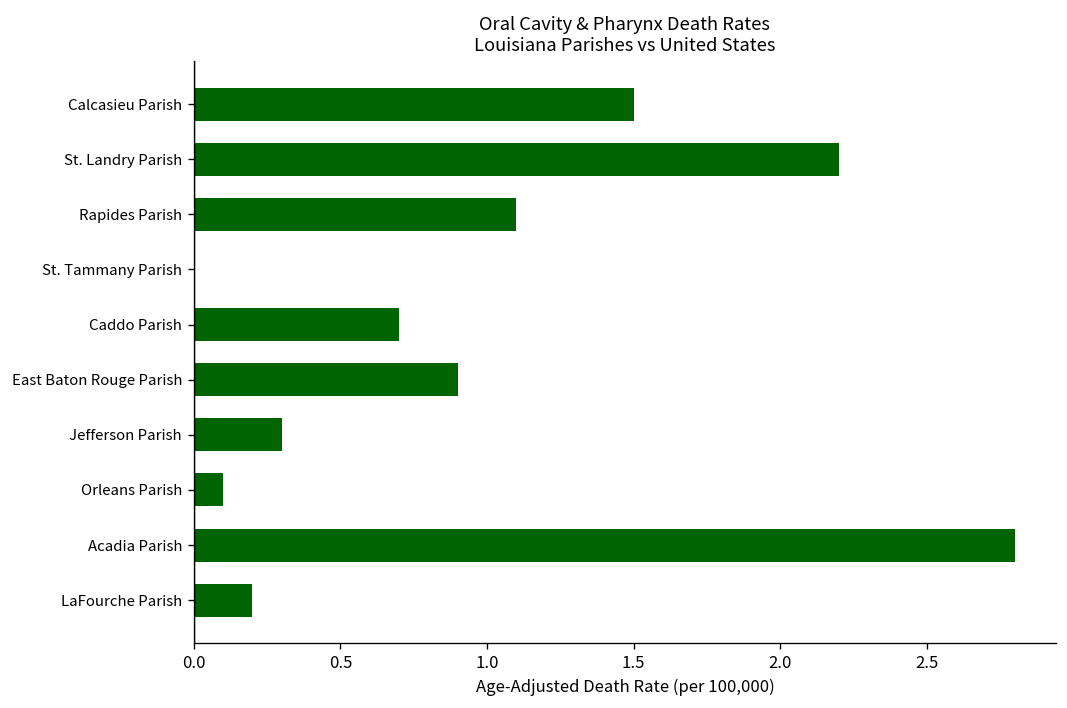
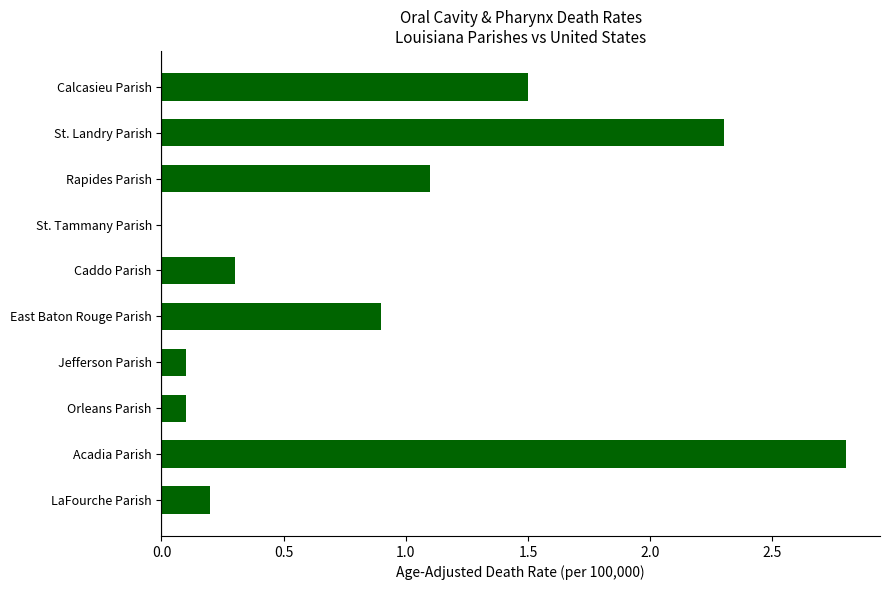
  {
    "Calcasieu Parish": 1.50,
-   "St. Landry Parish": 2.20,
+   "St. Landry Parish": 2.30,
    "Rapides Parish": 1.10,
    "St. Tammany Parish": 0.00,
-   "Caddo Parish": 0.70,
+   "Caddo Parish": 0.30,
    "East Baton Rouge Parish": 0.90,
-   "Jefferson Parish": 0.30,
+   "Jefferson Parish": 0.10,
    "Orleans Parish": 0.10,
    "Acadia Parish": 2.80,
    "LaFourche Parish": 0.20
  }
